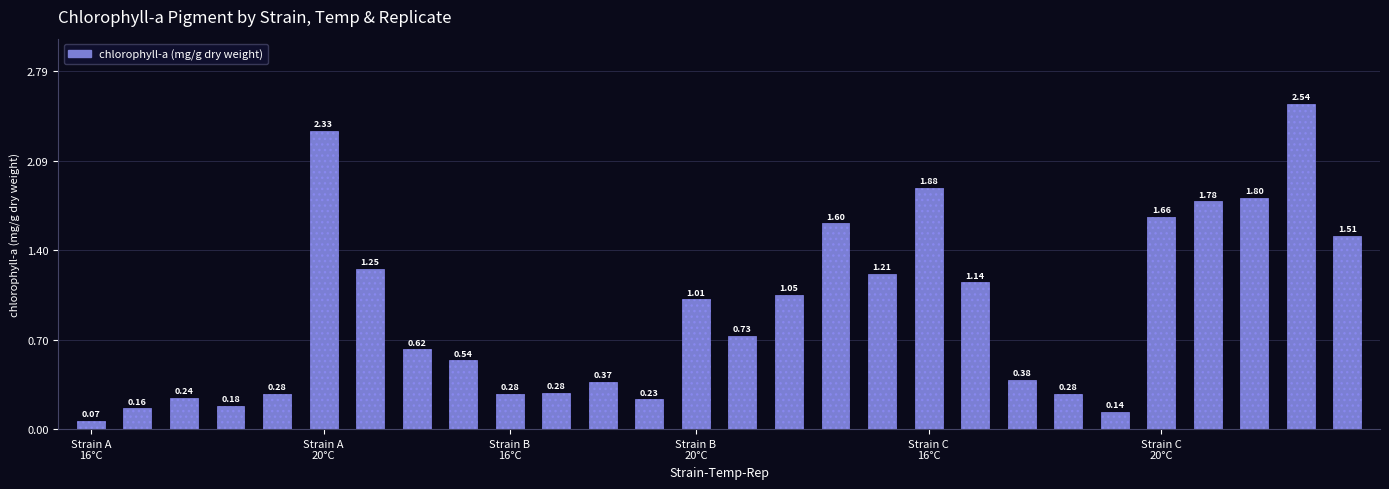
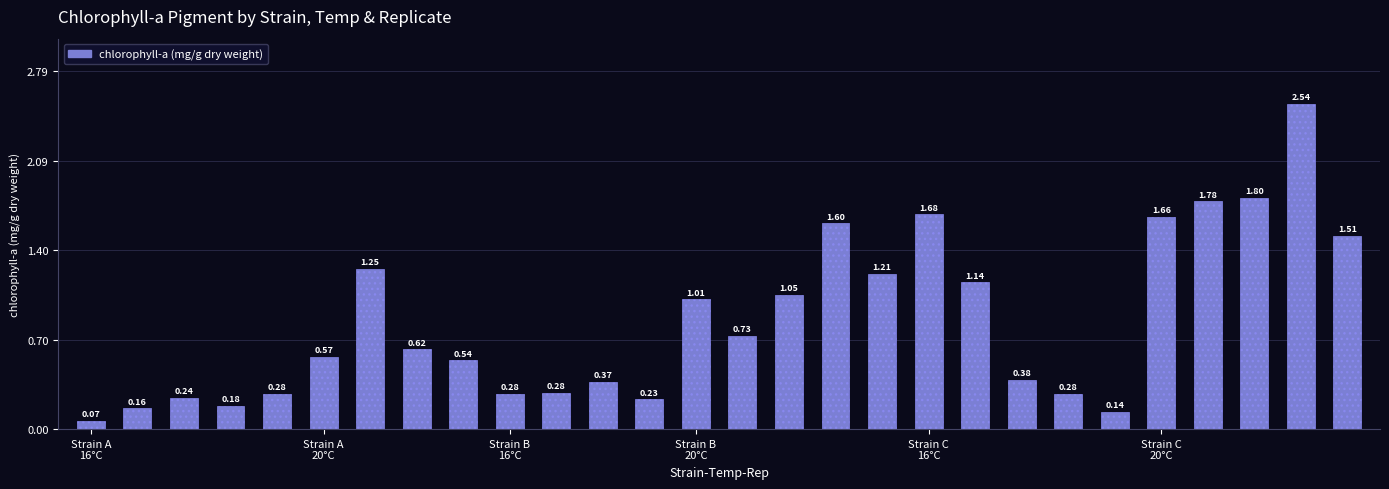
  {
    "Strain A 16°C": 0.07,
-   "Strain A 20°C": 2.33,
+   "Strain A 20°C": 0.57,
    "Strain B 16°C": 0.28,
    "Strain B 20°C": 1.01,
-   "Strain C 16°C": 1.88,
+   "Strain C 16°C": 1.68,
    "Strain C 20°C": 1.66
  }
